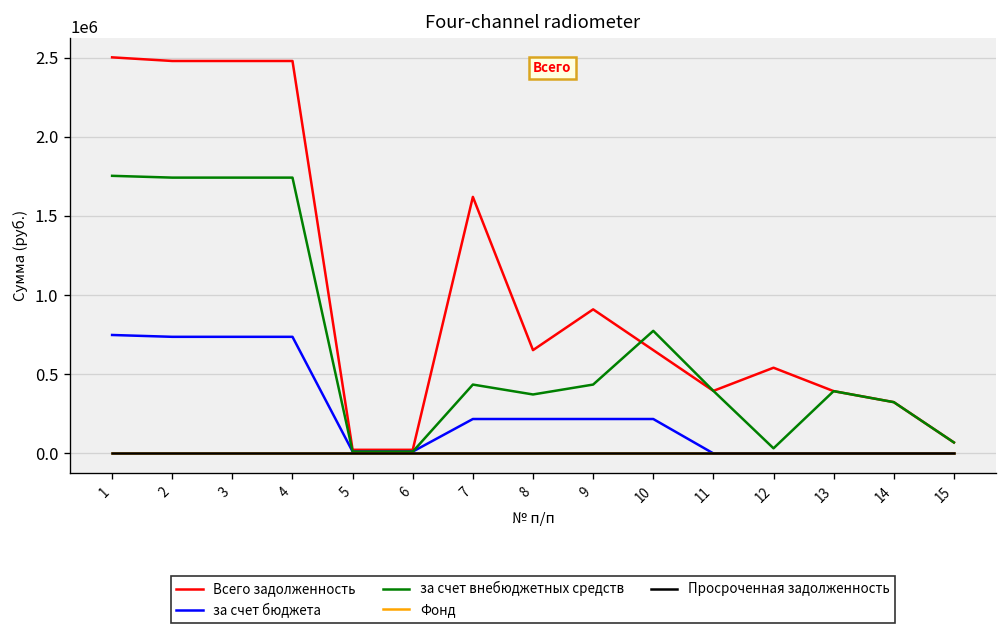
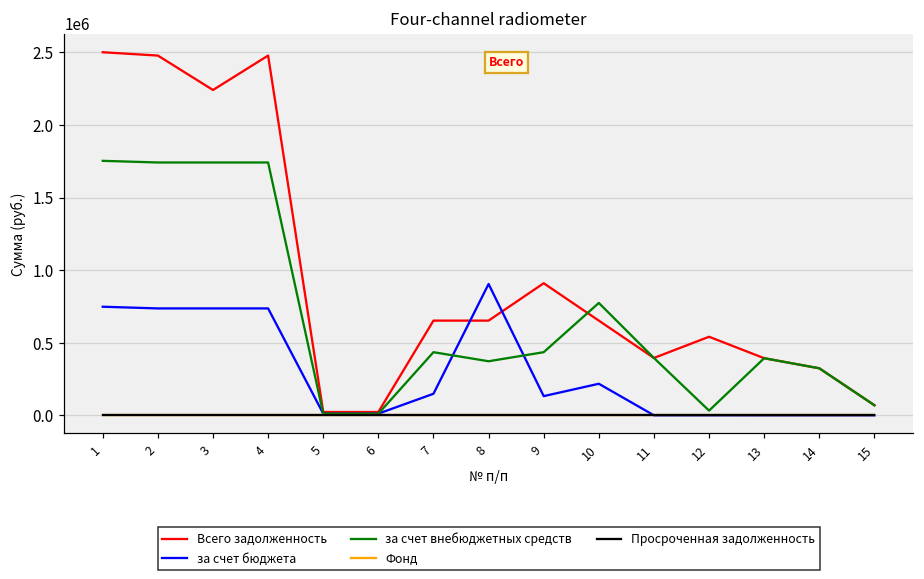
  {
    "Всего задолженность": {
      "1": 2500000,
      "2": 2480000,
-     "3": 2480000,
+     "3": 2240000,
      "4": 2480000,
-     "7": 1620000,
+     "7": 650000,
      "8": 650000,
      "9": 910000,
      "10": 650000,
      "12": 540000
    },
    "за счет бюджета": {
      "1": 750000,
      "2": 740000,
      "3": 740000,
      "4": 740000,
-     "7": 220000,
-     "8": 220000,
-     "9": 220000,
+     "7": 150000,
+     "8": 900000,
+     "9": 130000,
      "10": 220000
    },
    "за счет внебюджетных средств": {
      "1": 1750000,
      "2": 1740000,
      "3": 1740000,
      "4": 1740000,
      "7": 430000,
      "8": 370000,
      "9": 430000,
      "10": 770000,
      "12": 30000
    },
    "Просроченная задолженность": {
      "1": 0,
      "2": 0,
      "3": 0,
      "4": 0,
      "7": 0,
      "8": 0,
      "9": 0,
      "10": 0
    }
  }
